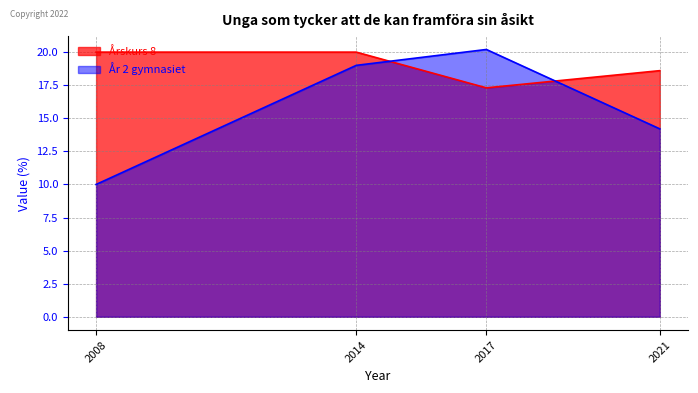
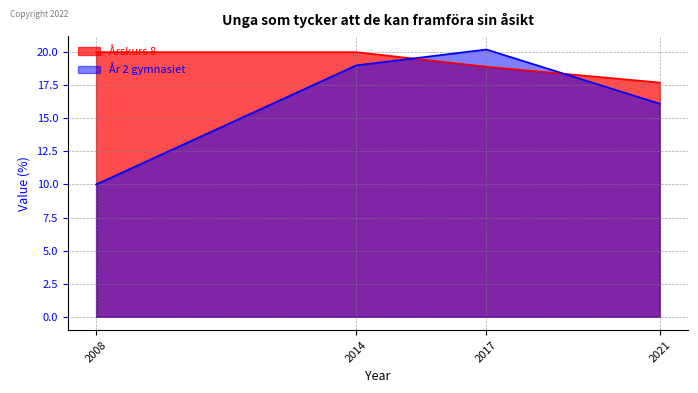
  {
    "Årskurs 8": {
      "2008": 20.0,
      "2014": 20.0,
-     "2017": 17.3,
-     "2021": 18.6
+     "2017": 18.9,
+     "2021": 17.7
    },
    "År 2 gymnasiet": {
      "2008": 10.0,
      "2014": 19.0,
      "2017": 20.2,
-     "2021": 14.2
+     "2021": 16.1
    }
  }
